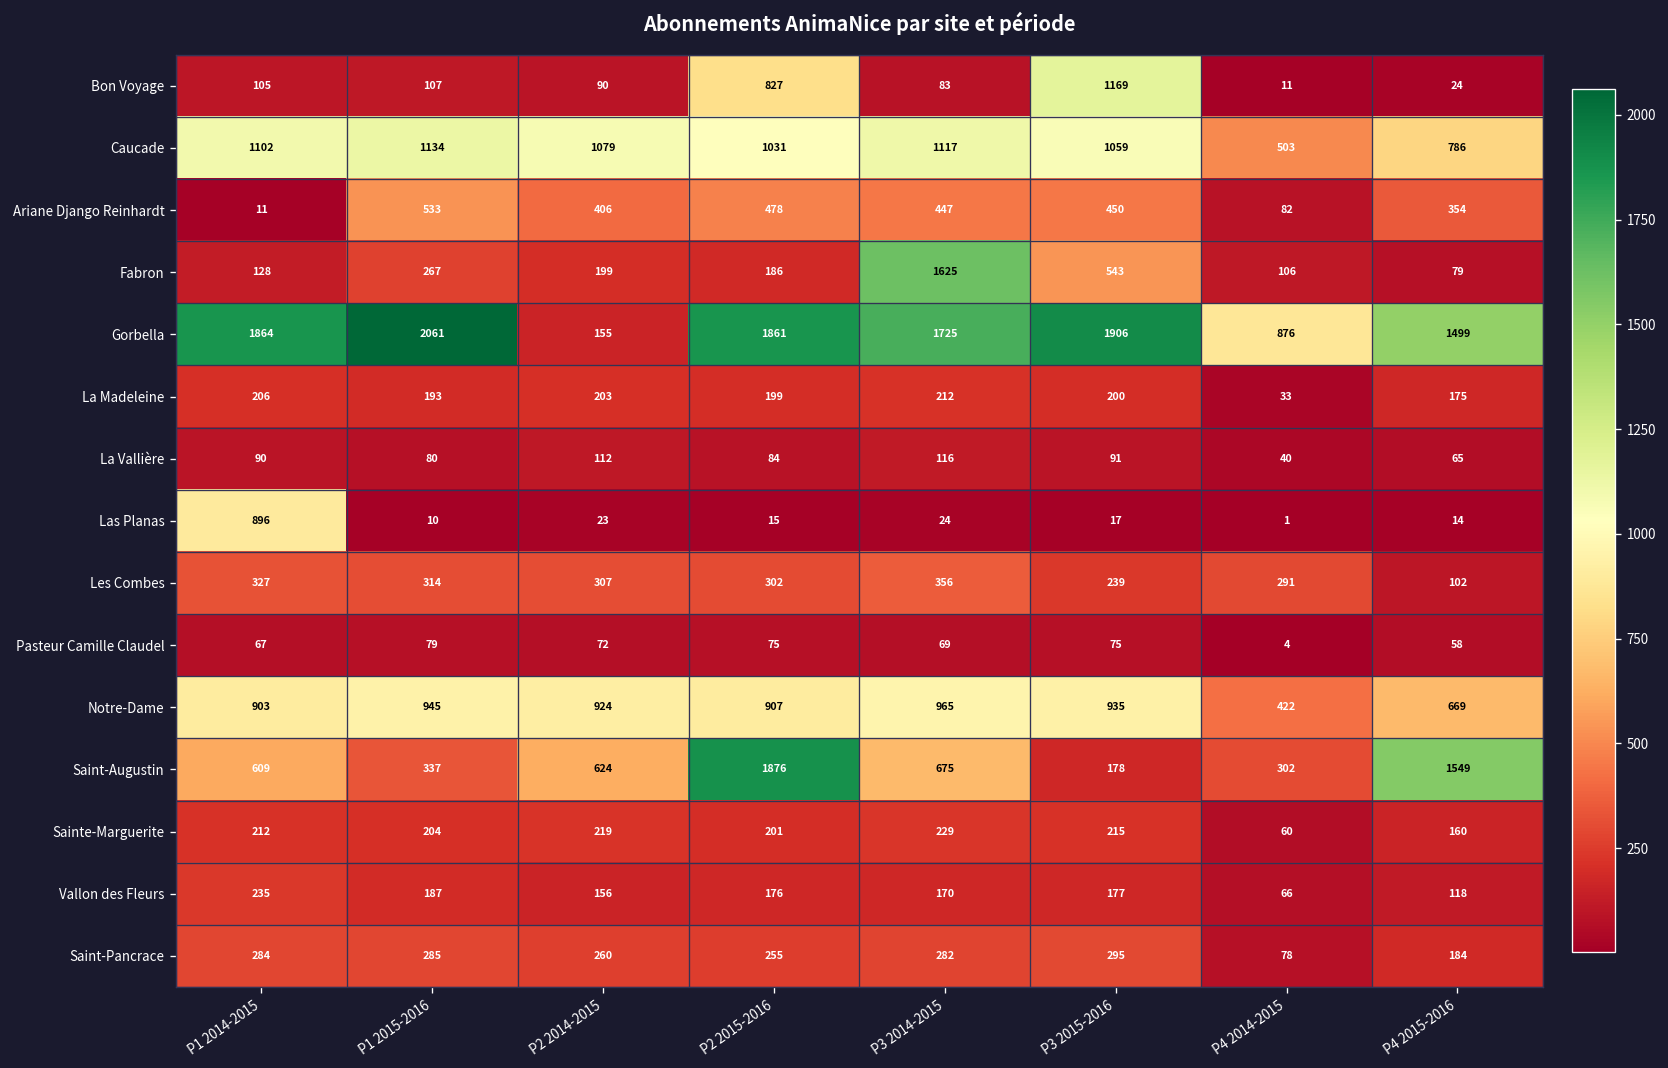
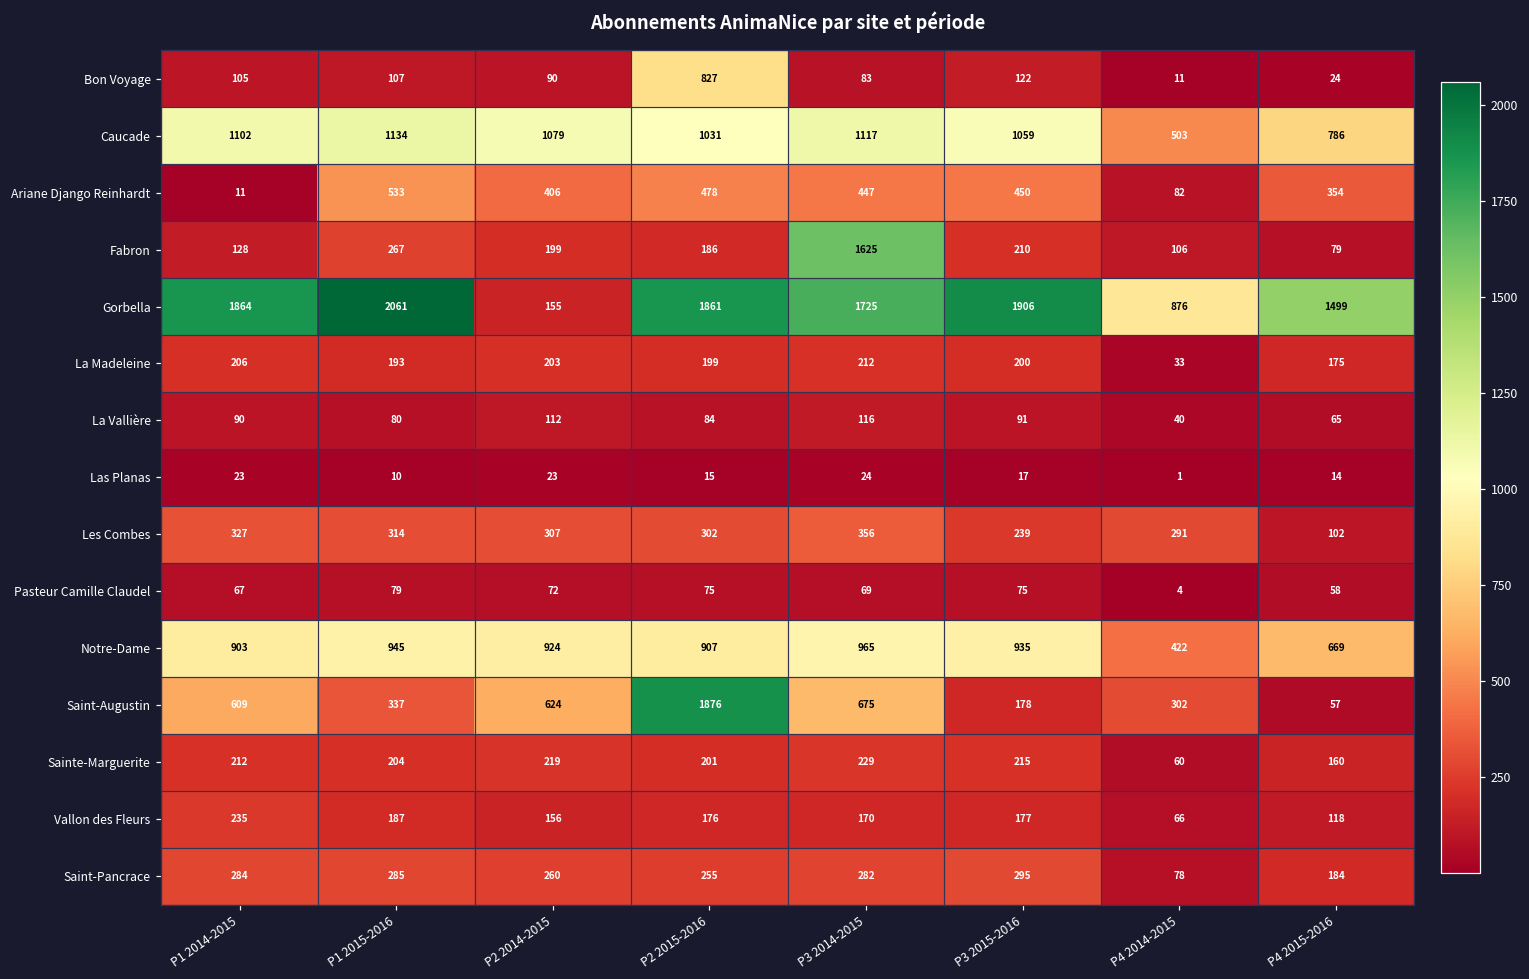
  {
    "Bon Voyage": {
      "P1 2014-2015": 105,
      "P1 2015-2016": 107,
      "P2 2014-2015": 90,
      "P2 2015-2016": 827,
      "P3 2014-2015": 83,
-     "P3 2015-2016": 1169,
+     "P3 2015-2016": 122,
      "P4 2014-2015": 11,
      "P4 2015-2016": 24
    },
    "Caucade": {
      "P1 2014-2015": 1102,
      "P1 2015-2016": 1134,
      "P2 2014-2015": 1079,
      "P2 2015-2016": 1031,
      "P3 2014-2015": 1117,
      "P3 2015-2016": 1059,
      "P4 2014-2015": 503,
      "P4 2015-2016": 786
    },
    "Ariane Django Reinhardt": {
      "P1 2014-2015": 11,
      "P1 2015-2016": 533,
      "P2 2014-2015": 406,
      "P2 2015-2016": 478,
      "P3 2014-2015": 447,
      "P3 2015-2016": 450,
      "P4 2014-2015": 82,
      "P4 2015-2016": 354
    },
    "Fabron": {
      "P1 2014-2015": 128,
      "P1 2015-2016": 267,
      "P2 2014-2015": 199,
      "P2 2015-2016": 186,
      "P3 2014-2015": 1625,
-     "P3 2015-2016": 543,
+     "P3 2015-2016": 210,
      "P4 2014-2015": 106,
      "P4 2015-2016": 79
    },
    "Gorbella": {
      "P1 2014-2015": 1864,
      "P1 2015-2016": 2061,
      "P2 2014-2015": 155,
      "P2 2015-2016": 1861,
      "P3 2014-2015": 1725,
      "P3 2015-2016": 1906,
      "P4 2014-2015": 876,
      "P4 2015-2016": 1499
    },
    "La Madeleine": {
      "P1 2014-2015": 206,
      "P1 2015-2016": 193,
      "P2 2014-2015": 203,
      "P2 2015-2016": 199,
      "P3 2014-2015": 212,
      "P3 2015-2016": 200,
      "P4 2014-2015": 33,
      "P4 2015-2016": 175
    },
    "La Vallière": {
      "P1 2014-2015": 90,
      "P1 2015-2016": 80,
      "P2 2014-2015": 112,
      "P2 2015-2016": 84,
      "P3 2014-2015": 116,
      "P3 2015-2016": 91,
      "P4 2014-2015": 40,
      "P4 2015-2016": 65
    },
    "Las Planas": {
-     "P1 2014-2015": 896,
+     "P1 2014-2015": 23,
      "P1 2015-2016": 10,
      "P2 2014-2015": 23,
      "P2 2015-2016": 15,
      "P3 2014-2015": 24,
      "P3 2015-2016": 17,
      "P4 2014-2015": 1,
      "P4 2015-2016": 14
    },
    "Les Combes": {
      "P1 2014-2015": 327,
      "P1 2015-2016": 314,
      "P2 2014-2015": 307,
      "P2 2015-2016": 302,
      "P3 2014-2015": 356,
      "P3 2015-2016": 239,
      "P4 2014-2015": 291,
      "P4 2015-2016": 102
    },
    "Pasteur Camille Claudel": {
      "P1 2014-2015": 67,
      "P1 2015-2016": 79,
      "P2 2014-2015": 72,
      "P2 2015-2016": 75,
      "P3 2014-2015": 69,
      "P3 2015-2016": 75,
      "P4 2014-2015": 4,
      "P4 2015-2016": 58
    },
    "Notre-Dame": {
      "P1 2014-2015": 903,
      "P1 2015-2016": 945,
      "P2 2014-2015": 924,
      "P2 2015-2016": 907,
      "P3 2014-2015": 965,
      "P3 2015-2016": 935,
      "P4 2014-2015": 422,
      "P4 2015-2016": 669
    },
    "Saint-Augustin": {
      "P1 2014-2015": 609,
      "P1 2015-2016": 337,
      "P2 2014-2015": 624,
      "P2 2015-2016": 1876,
      "P3 2014-2015": 675,
      "P3 2015-2016": 178,
      "P4 2014-2015": 302,
-     "P4 2015-2016": 1549
+     "P4 2015-2016": 57
    },
    "Sainte-Marguerite": {
      "P1 2014-2015": 212,
      "P1 2015-2016": 204,
      "P2 2014-2015": 219,
      "P2 2015-2016": 201,
      "P3 2014-2015": 229,
      "P3 2015-2016": 215,
      "P4 2014-2015": 60,
      "P4 2015-2016": 160
    },
    "Vallon des Fleurs": {
      "P1 2014-2015": 235,
      "P1 2015-2016": 187,
      "P2 2014-2015": 156,
      "P2 2015-2016": 176,
      "P3 2014-2015": 170,
      "P3 2015-2016": 177,
      "P4 2014-2015": 66,
      "P4 2015-2016": 118
    },
    "Saint-Pancrace": {
      "P1 2014-2015": 284,
      "P1 2015-2016": 285,
      "P2 2014-2015": 260,
      "P2 2015-2016": 255,
      "P3 2014-2015": 282,
      "P3 2015-2016": 295,
      "P4 2014-2015": 78,
      "P4 2015-2016": 184
    }
  }
